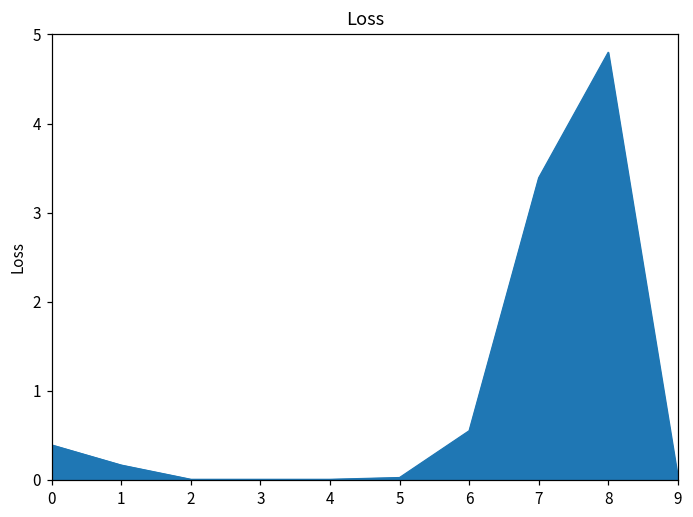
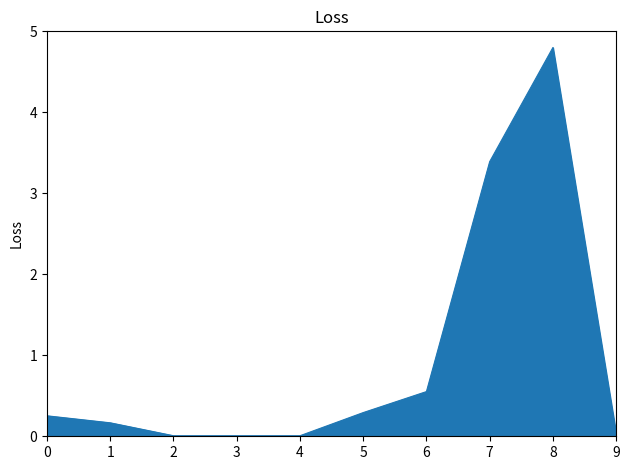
  {
-   "0": 0.4,
+   "0": 0.3,
    "1": 0.2,
    "2": 0.0,
    "3": 0.0,
    "4": 0.0,
-   "5": 0.0,
+   "5": 0.3,
    "6": 0.6,
    "7": 3.4,
    "8": 4.8,
    "9": 0.0
  }
